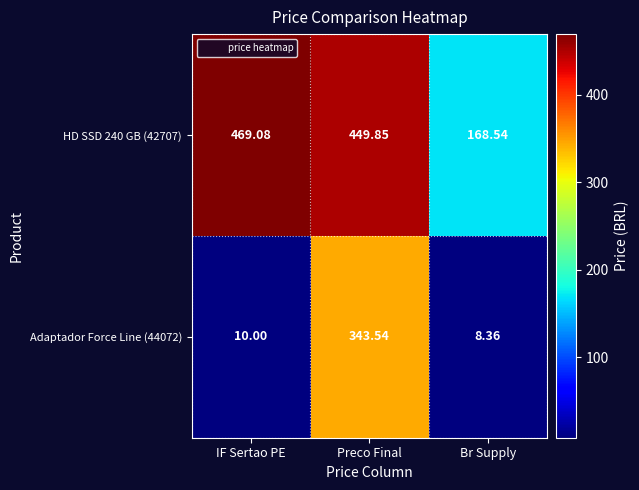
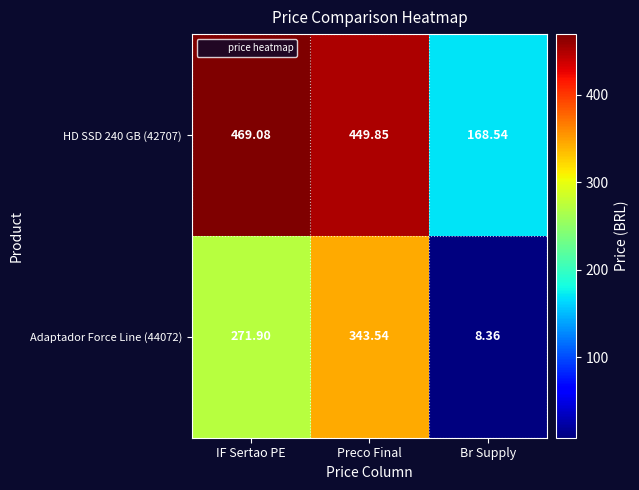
  {
    "HD SSD 240 GB (42707)": {
      "IF Sertao PE": 469.08,
      "Preco Final": 449.85,
      "Br Supply": 168.54
    },
    "Adaptador Force Line (44072)": {
-     "IF Sertao PE": 10.00,
+     "IF Sertao PE": 271.90,
      "Preco Final": 343.54,
      "Br Supply": 8.36
    }
  }
